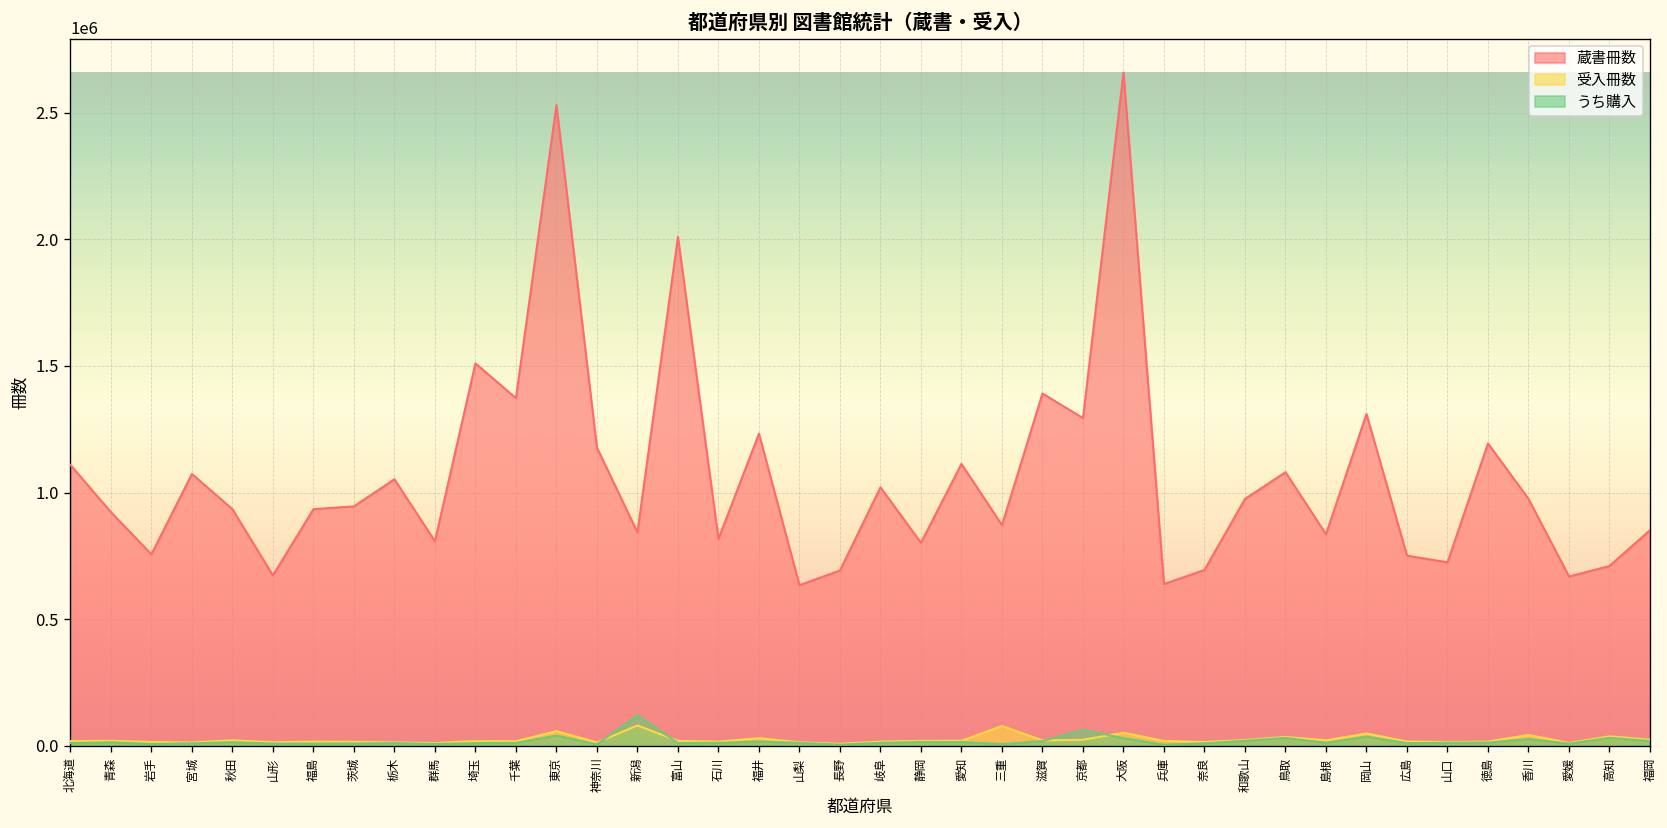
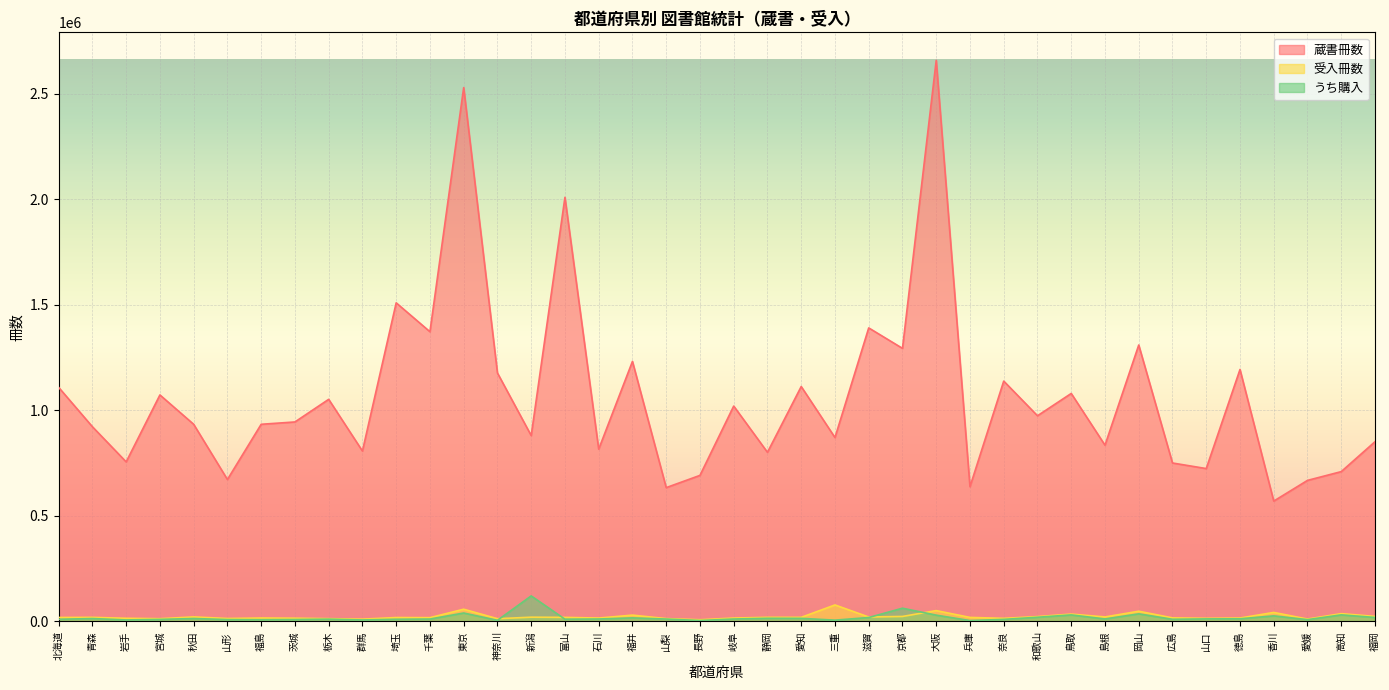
  {
    "蔵書冊数": {
      "北海道": 1110000,
      "青森": 920000,
      "岩手": 760000,
      "宮城": 1070000,
      "秋田": 930000,
      "山形": 670000,
      "福島": 930000,
      "茨城": 950000,
      "栃木": 1050000,
      "群馬": 810000,
      "埼玉": 1510000,
      "千葉": 1370000,
      "東京": 2530000,
      "神奈川": 1180000,
-     "新潟": 840000,
+     "新潟": 880000,
      "富山": 2010000,
      "石川": 820000,
      "福井": 1230000,
      "山梨": 630000,
      "長野": 690000,
      "岐阜": 1020000,
      "静岡": 800000,
      "愛知": 1110000,
      "三重": 870000,
      "滋賀": 1390000,
      "京都": 1290000,
      "大阪": 2660000,
      "兵庫": 640000,
-     "奈良": 690000,
+     "奈良": 1140000,
      "和歌山": 970000,
      "鳥取": 1080000,
      "島根": 840000,
      "岡山": 1310000,
      "広島": 750000,
      "山口": 720000,
      "徳島": 1190000,
-     "香川": 970000,
+     "香川": 570000,
      "愛媛": 670000,
      "高知": 710000,
      "福岡": 850000
    },
    "受入冊数": {
      "東京": 60000,
-     "新潟": 80000,
+     "新潟": 20000,
      "福井": 30000,
      "三重": 80000,
      "京都": 20000,
      "大阪": 50000,
      "兵庫": 20000,
      "岡山": 50000,
      "香川": 40000
    },
    "うち購入": {
      "東京": 40000,
      "新潟": 120000,
      "福井": 20000,
      "三重": 10000,
      "京都": 60000,
      "大阪": 30000,
      "兵庫": 0,
      "岡山": 40000,
      "香川": 30000
    }
  }
